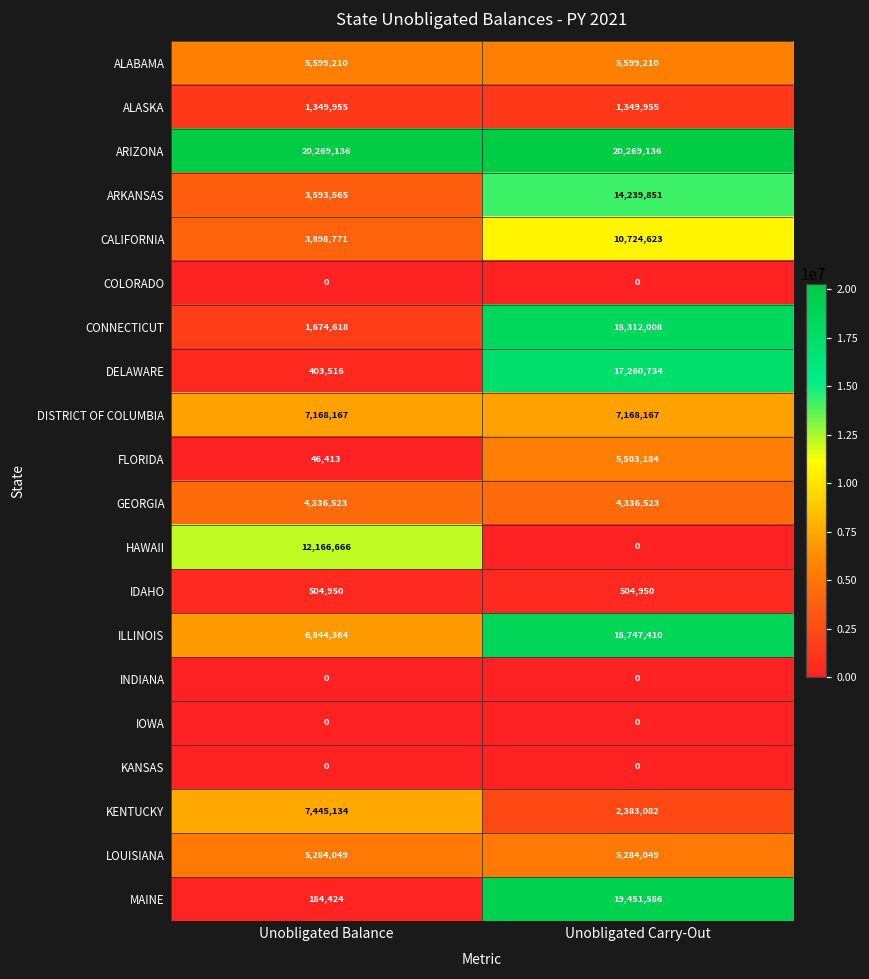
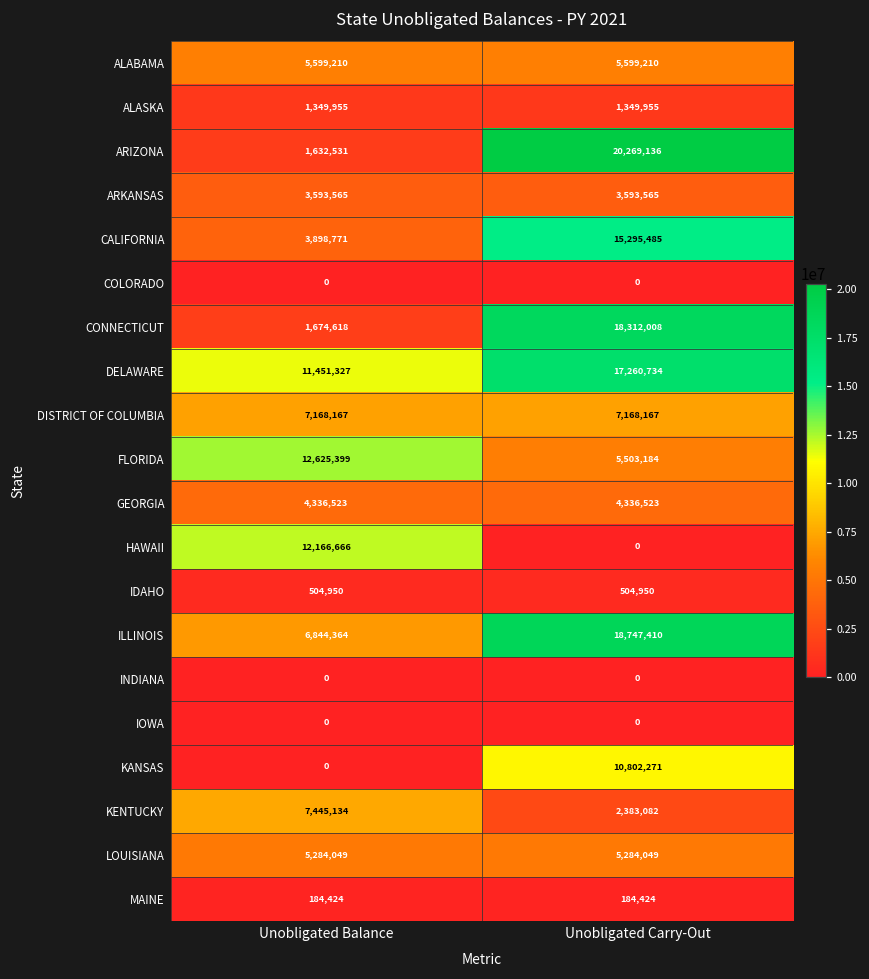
  {
    "ALABAMA": {
      "Unobligated Balance": "5,599,210",
      "Unobligated Carry-Out": "5,599,210"
    },
    "ALASKA": {
      "Unobligated Balance": "1,349,955",
      "Unobligated Carry-Out": "1,349,955"
    },
    "ARIZONA": {
-     "Unobligated Balance": "20,269,136",
+     "Unobligated Balance": "1,632,531",
      "Unobligated Carry-Out": "20,269,136"
    },
    "ARKANSAS": {
      "Unobligated Balance": "3,593,565",
-     "Unobligated Carry-Out": "14,239,851"
+     "Unobligated Carry-Out": "3,593,565"
    },
    "CALIFORNIA": {
      "Unobligated Balance": "3,898,771",
-     "Unobligated Carry-Out": "10,724,623"
+     "Unobligated Carry-Out": "15,295,485"
    },
    "COLORADO": {
      "Unobligated Balance": "0",
      "Unobligated Carry-Out": "0"
    },
    "CONNECTICUT": {
      "Unobligated Balance": "1,674,618",
      "Unobligated Carry-Out": "18,312,008"
    },
    "DELAWARE": {
-     "Unobligated Balance": "403,516",
+     "Unobligated Balance": "11,451,327",
      "Unobligated Carry-Out": "17,260,734"
    },
    "DISTRICT OF COLUMBIA": {
      "Unobligated Balance": "7,168,167",
      "Unobligated Carry-Out": "7,168,167"
    },
    "FLORIDA": {
-     "Unobligated Balance": "46,413",
+     "Unobligated Balance": "12,625,399",
      "Unobligated Carry-Out": "5,503,184"
    },
    "GEORGIA": {
      "Unobligated Balance": "4,336,523",
      "Unobligated Carry-Out": "4,336,523"
    },
    "HAWAII": {
      "Unobligated Balance": "12,166,666",
      "Unobligated Carry-Out": "0"
    },
    "IDAHO": {
      "Unobligated Balance": "504,950",
      "Unobligated Carry-Out": "504,950"
    },
    "ILLINOIS": {
      "Unobligated Balance": "6,844,364",
      "Unobligated Carry-Out": "18,747,410"
    },
    "INDIANA": {
      "Unobligated Balance": "0",
      "Unobligated Carry-Out": "0"
    },
    "IOWA": {
      "Unobligated Balance": "0",
      "Unobligated Carry-Out": "0"
    },
    "KANSAS": {
      "Unobligated Balance": "0",
-     "Unobligated Carry-Out": "0"
+     "Unobligated Carry-Out": "10,802,271"
    },
    "KENTUCKY": {
      "Unobligated Balance": "7,445,134",
      "Unobligated Carry-Out": "2,383,082"
    },
    "LOUISIANA": {
      "Unobligated Balance": "5,284,049",
      "Unobligated Carry-Out": "5,284,049"
    },
    "MAINE": {
      "Unobligated Balance": "184,424",
-     "Unobligated Carry-Out": "19,451,586"
+     "Unobligated Carry-Out": "184,424"
    }
  }
